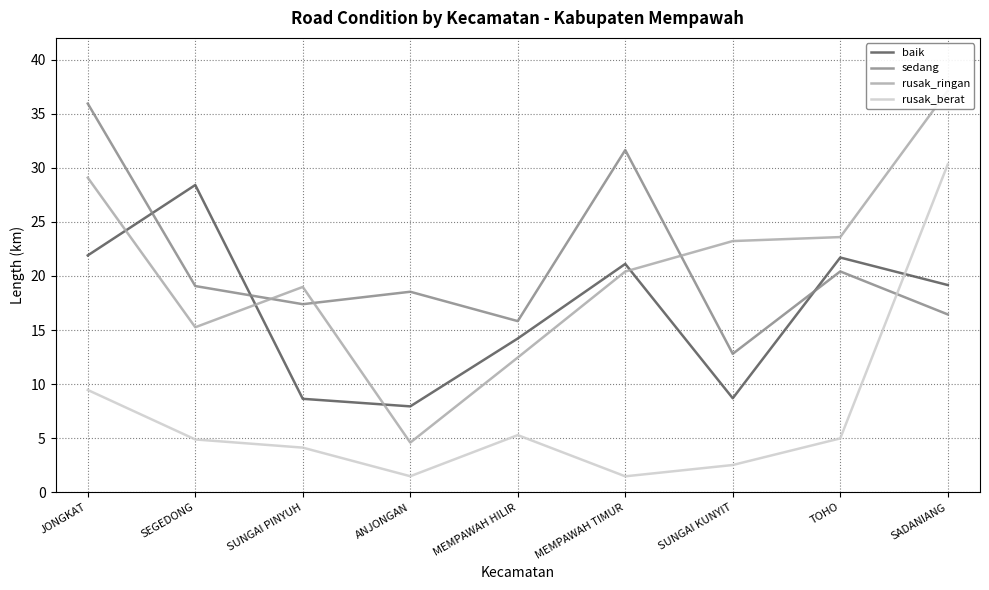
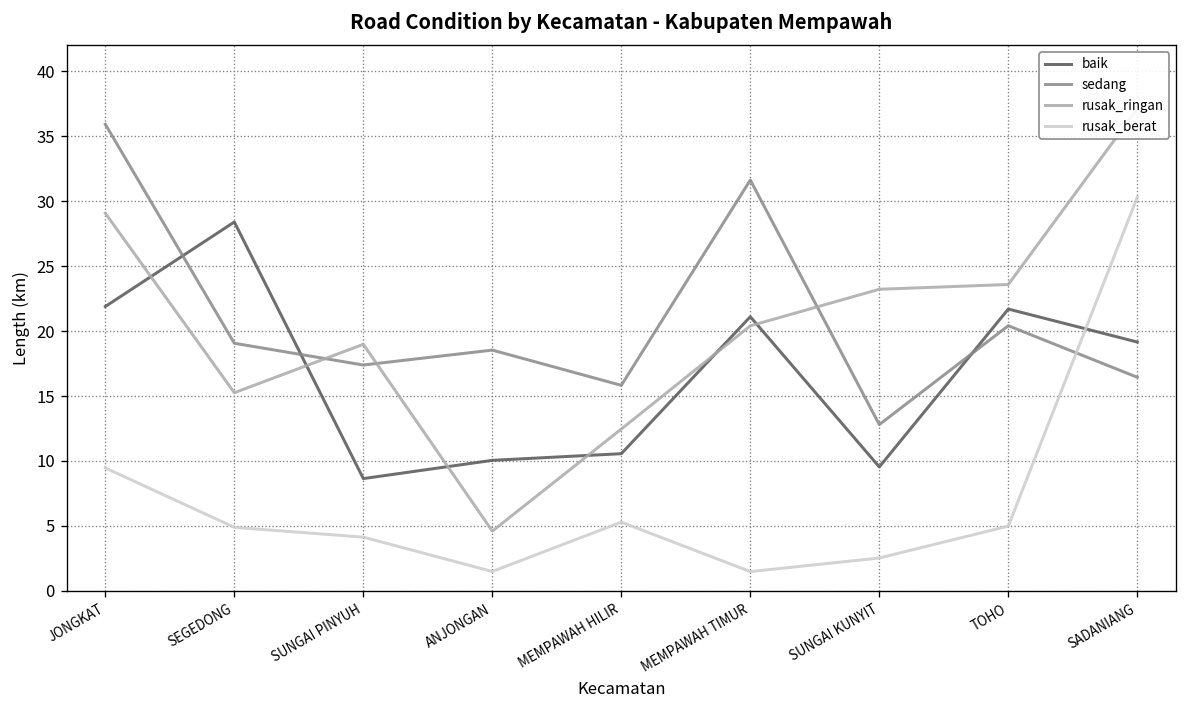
  {
    "baik": {
      "JONGKAT": 21.9,
      "SEGEDONG": 28.4,
      "SUNGAI PINYUH": 8.6,
-     "ANJONGAN": 7.9,
-     "MEMPAWAH HILIR": 14.2,
+     "ANJONGAN": 10.0,
+     "MEMPAWAH HILIR": 10.6,
      "MEMPAWAH TIMUR": 21.1,
-     "SUNGAI KUNYIT": 8.7,
+     "SUNGAI KUNYIT": 9.5,
      "TOHO": 21.7,
      "SADANIANG": 19.2
    }
  }
